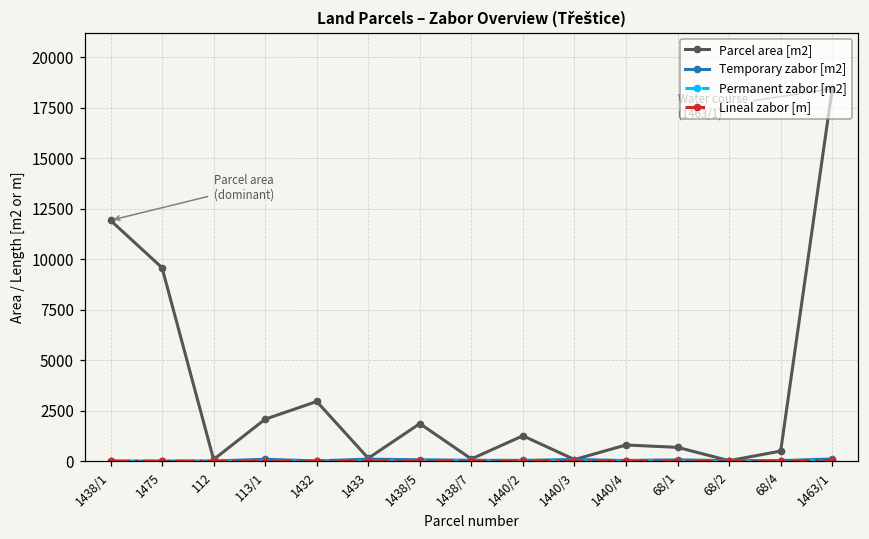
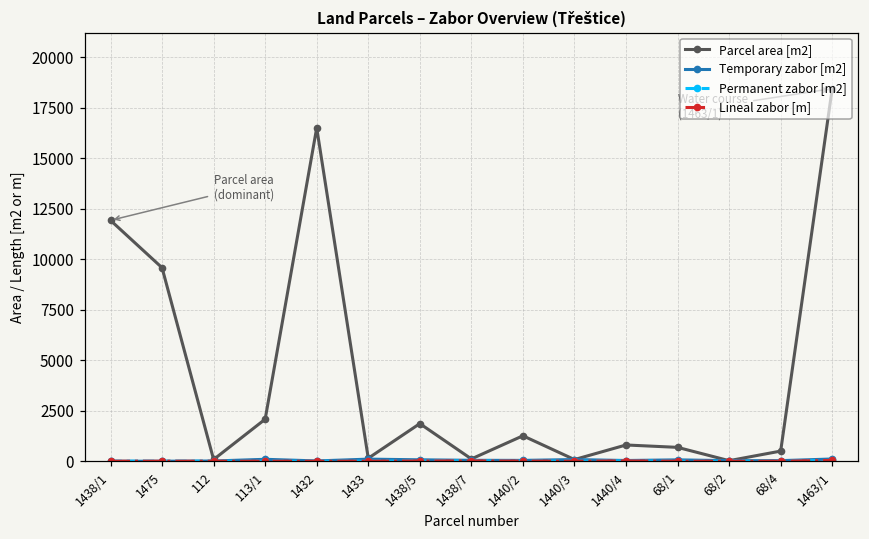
  {
    "Parcel area [m2]": {
      "1438/1": 11900,
      "1475": 9600,
      "113/1": 2100,
-     "1432": 3000,
+     "1432": 16500,
      "1438/5": 1900,
      "1440/2": 1300,
      "1440/4": 800,
      "68/1": 700,
      "68/4": 500
    }
  }
